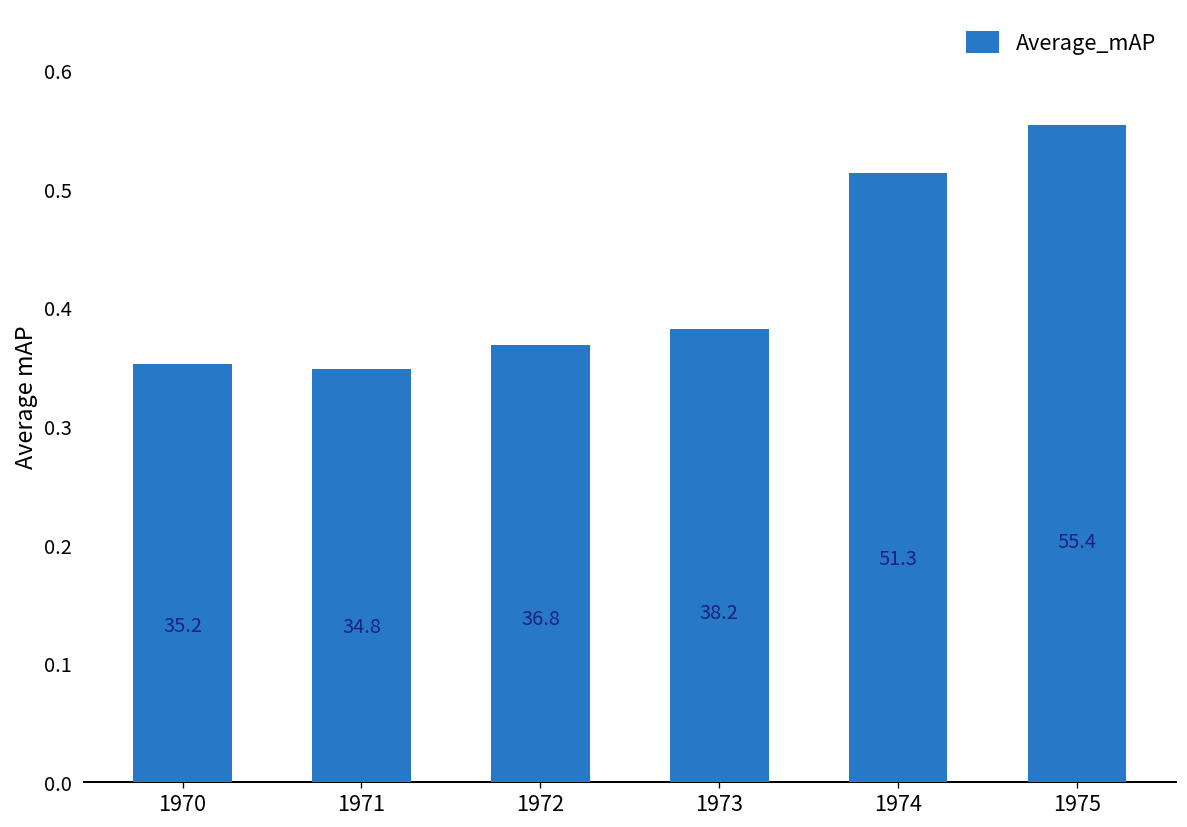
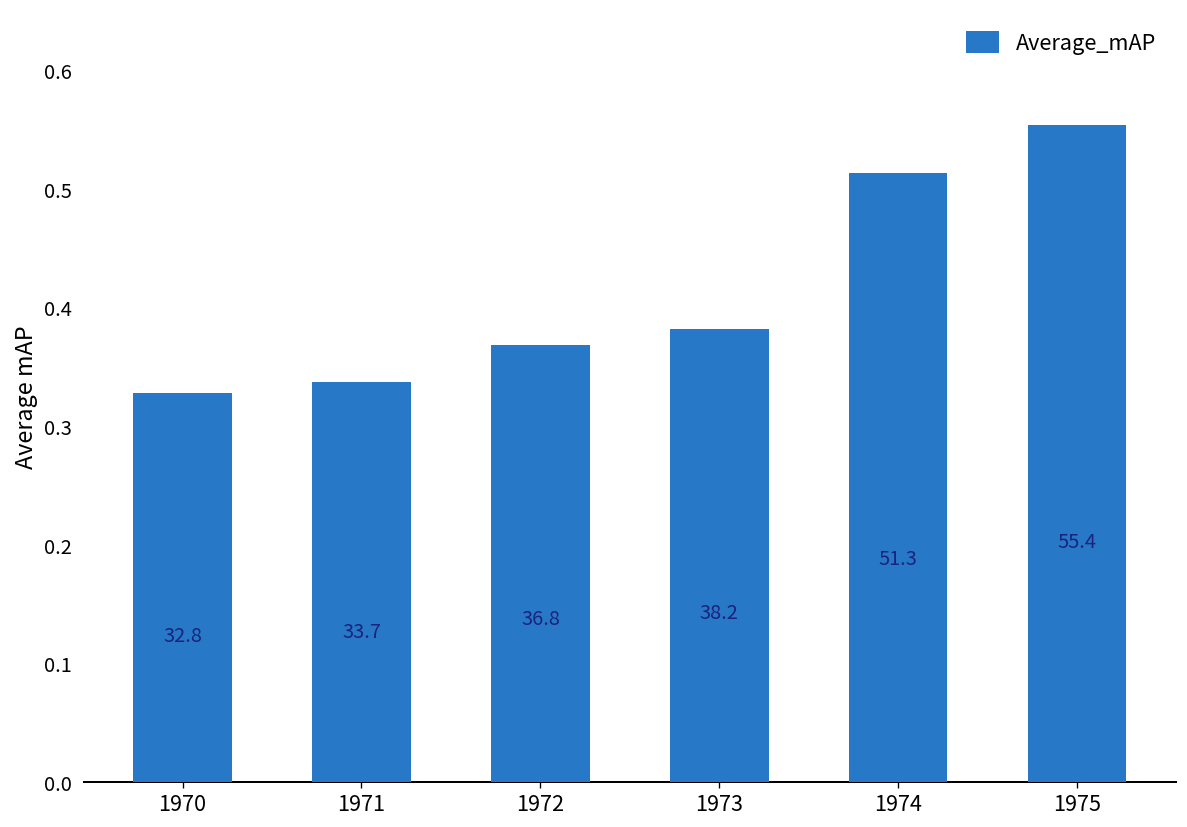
  {
-   "1970": 35.2,
-   "1971": 34.8,
+   "1970": 32.8,
+   "1971": 33.7,
    "1972": 36.8,
    "1973": 38.2,
    "1974": 51.3,
    "1975": 55.4
  }
